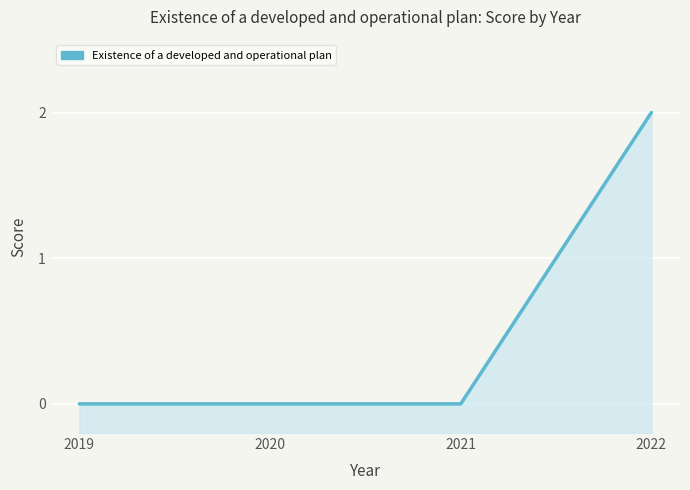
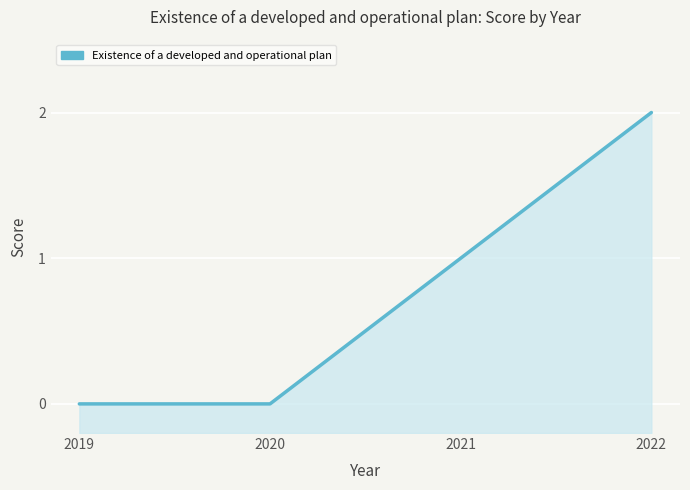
  {
    "2019": 0,
    "2020": 0,
-   "2021": 0,
+   "2021": 1,
    "2022": 2
  }
